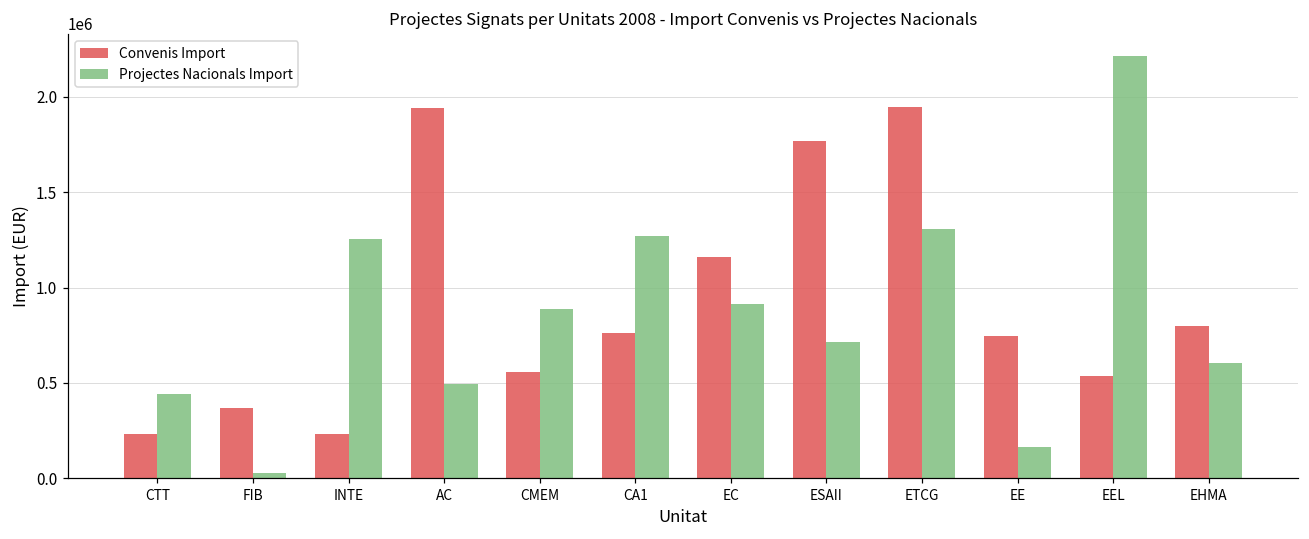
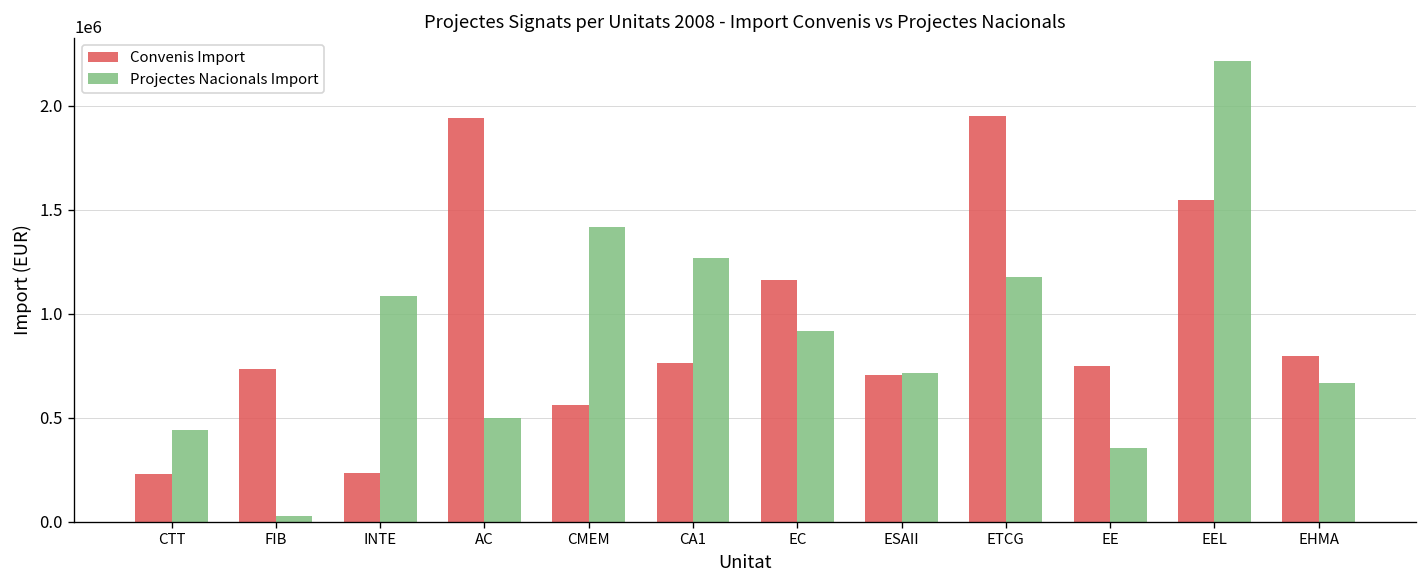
  {
    "Convenis Import": {
      "CTT": 230000,
-     "FIB": 370000,
+     "FIB": 730000,
      "INTE": 230000,
      "AC": 1940000,
      "CMEM": 560000,
      "CA1": 760000,
      "EC": 1160000,
-     "ESAII": 1770000,
+     "ESAII": 700000,
      "ETCG": 1950000,
      "EE": 750000,
-     "EEL": 530000,
+     "EEL": 1550000,
      "EHMA": 800000
    },
    "Projectes Nacionals Import": {
      "CTT": 440000,
      "FIB": 30000,
-     "INTE": 1260000,
+     "INTE": 1080000,
      "AC": 500000,
-     "CMEM": 890000,
+     "CMEM": 1420000,
      "CA1": 1270000,
      "EC": 910000,
      "ESAII": 710000,
-     "ETCG": 1310000,
-     "EE": 160000,
+     "ETCG": 1180000,
+     "EE": 350000,
      "EEL": 2220000,
-     "EHMA": 600000
+     "EHMA": 670000
    }
  }
